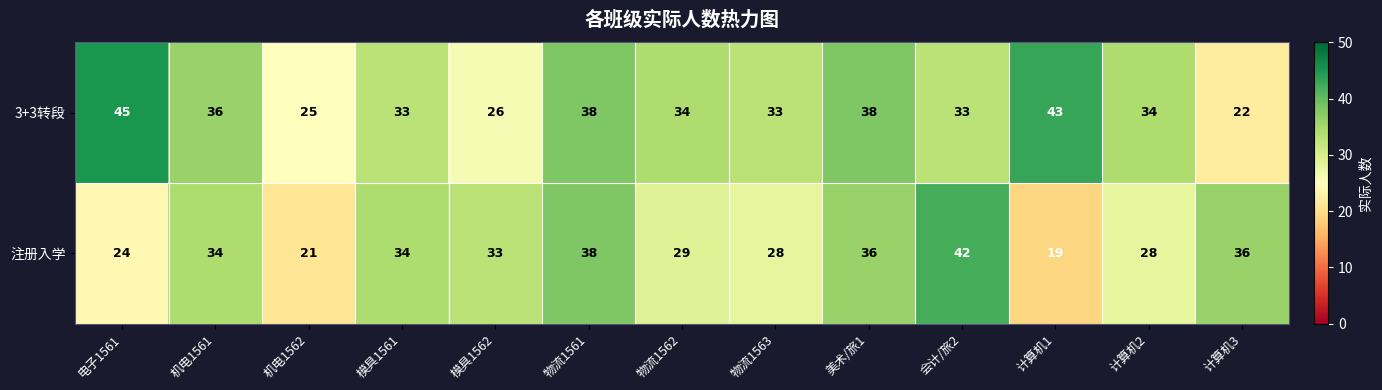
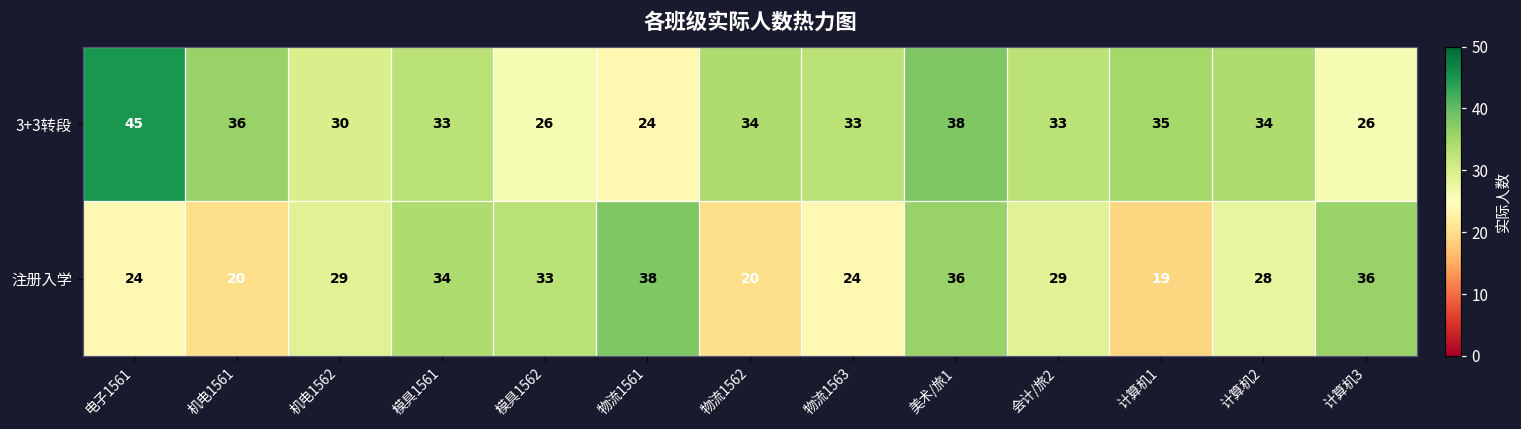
  {
    "3+3转段": {
      "电子1561": 45,
      "机电1561": 36,
-     "机电1562": 25,
+     "机电1562": 30,
      "模具1561": 33,
      "模具1562": 26,
-     "物流1561": 38,
+     "物流1561": 24,
      "物流1562": 34,
      "物流1563": 33,
      "美术/旅1": 38,
      "会计/旅2": 33,
-     "计算机1": 43,
+     "计算机1": 35,
      "计算机2": 34,
-     "计算机3": 22
+     "计算机3": 26
    },
    "注册入学": {
      "电子1561": 24,
-     "机电1561": 34,
-     "机电1562": 21,
+     "机电1561": 20,
+     "机电1562": 29,
      "模具1561": 34,
      "模具1562": 33,
      "物流1561": 38,
-     "物流1562": 29,
-     "物流1563": 28,
+     "物流1562": 20,
+     "物流1563": 24,
      "美术/旅1": 36,
-     "会计/旅2": 42,
+     "会计/旅2": 29,
      "计算机1": 19,
      "计算机2": 28,
      "计算机3": 36
    }
  }
